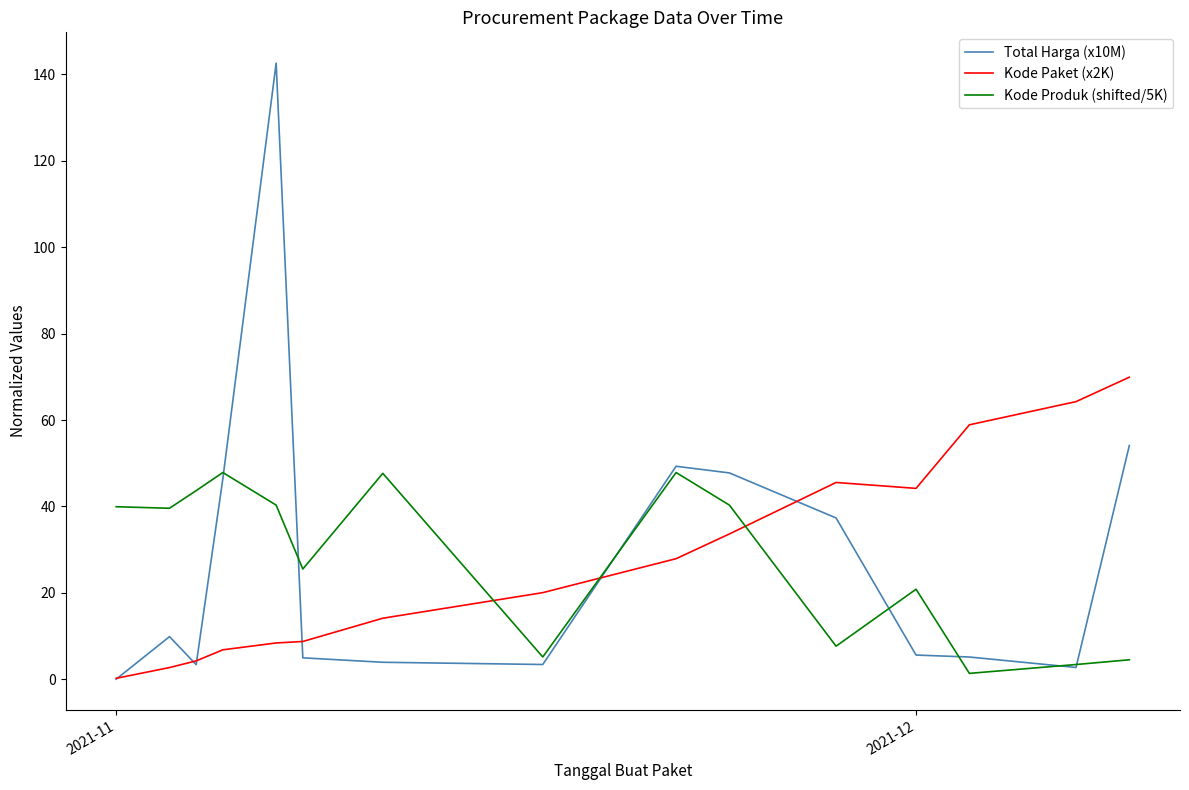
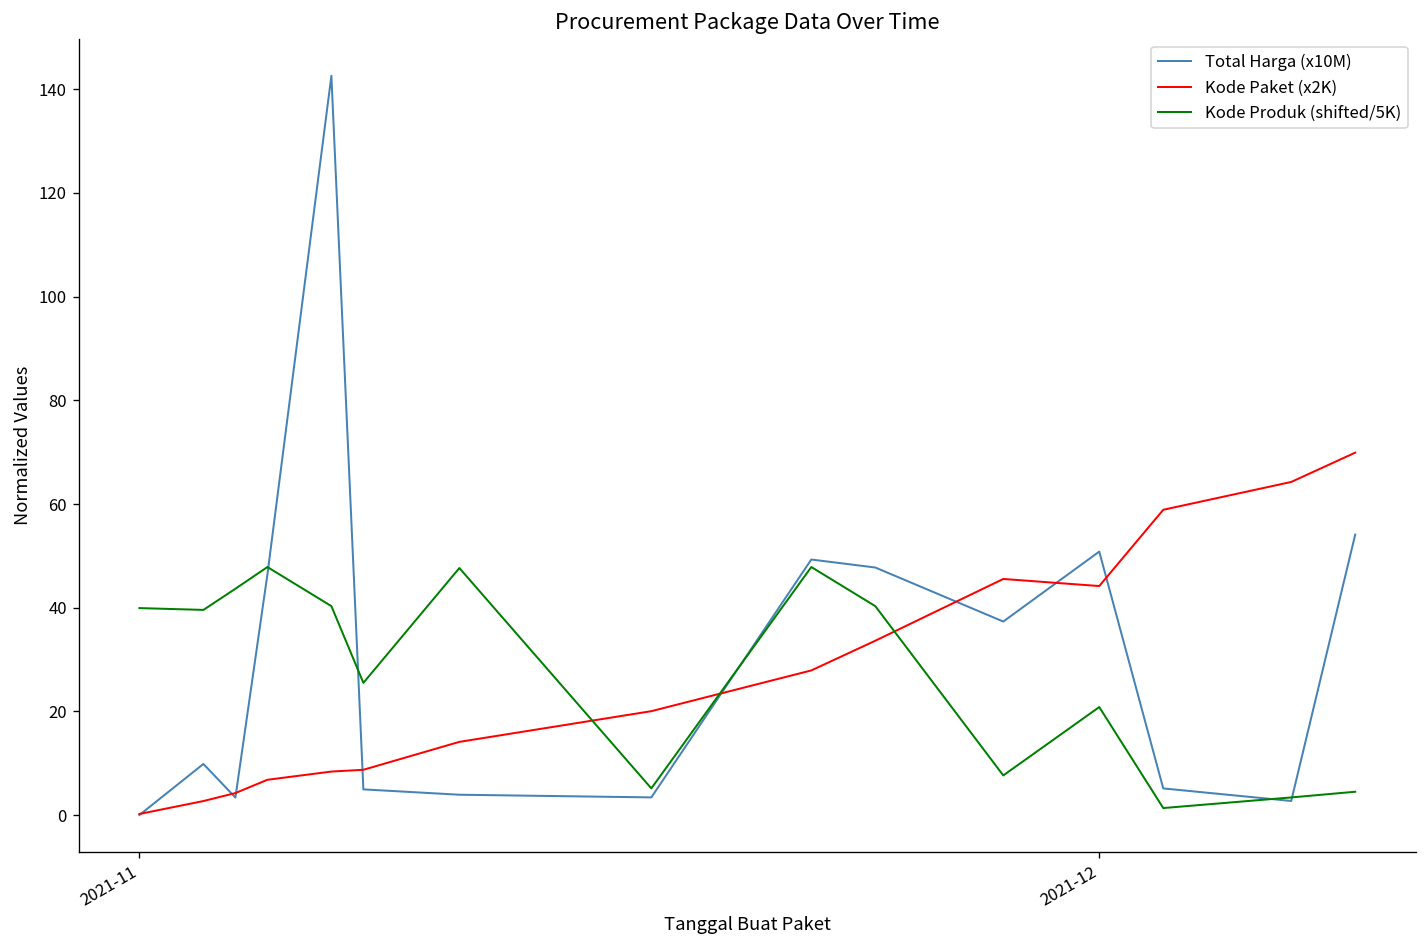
  {
    "Total Harga (x10M)": {
-     "2021-12": 6
+     "2021-12": 51
    },
    "Kode Paket (x2K)": {
      "2021-12": 44
    },
    "Kode Produk (shifted/5K)": {
      "2021-11": 40,
      "2021-12": 21
    }
  }
